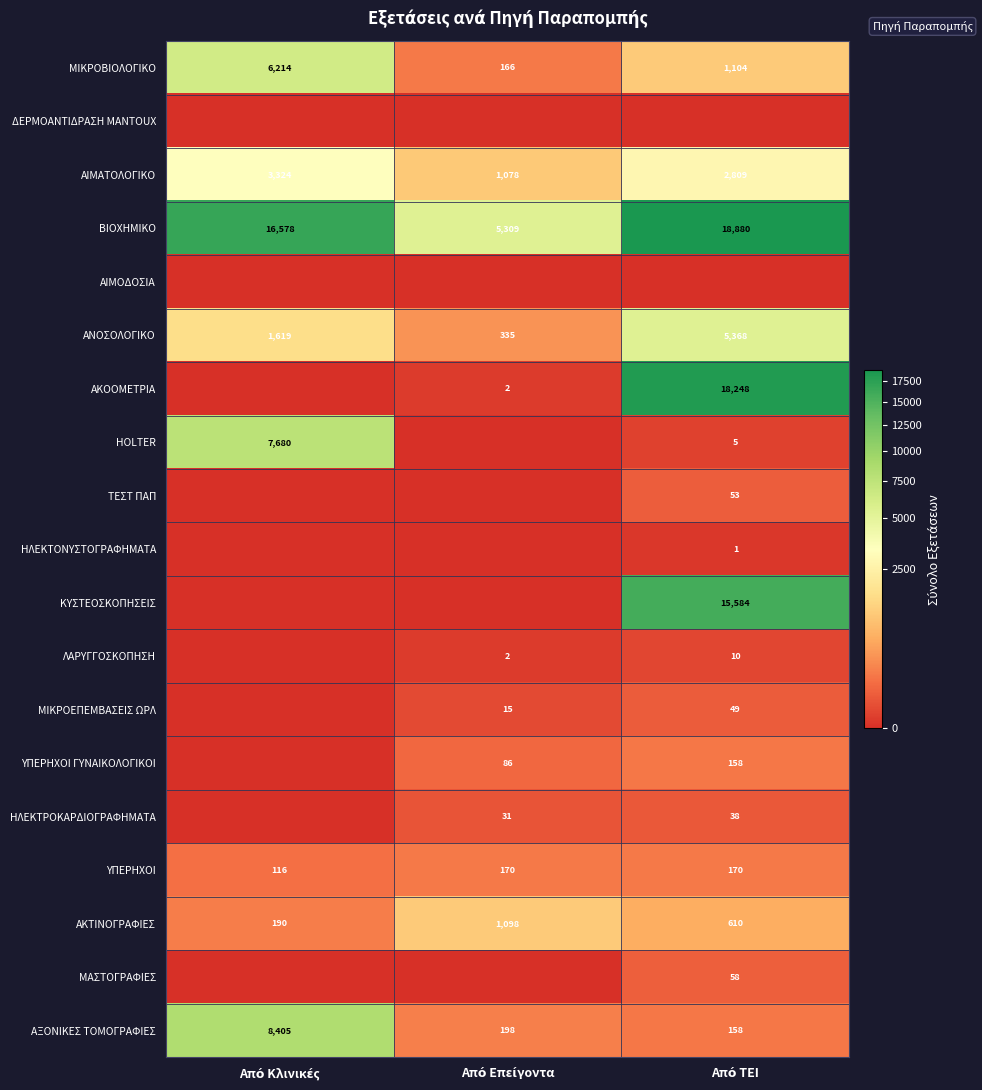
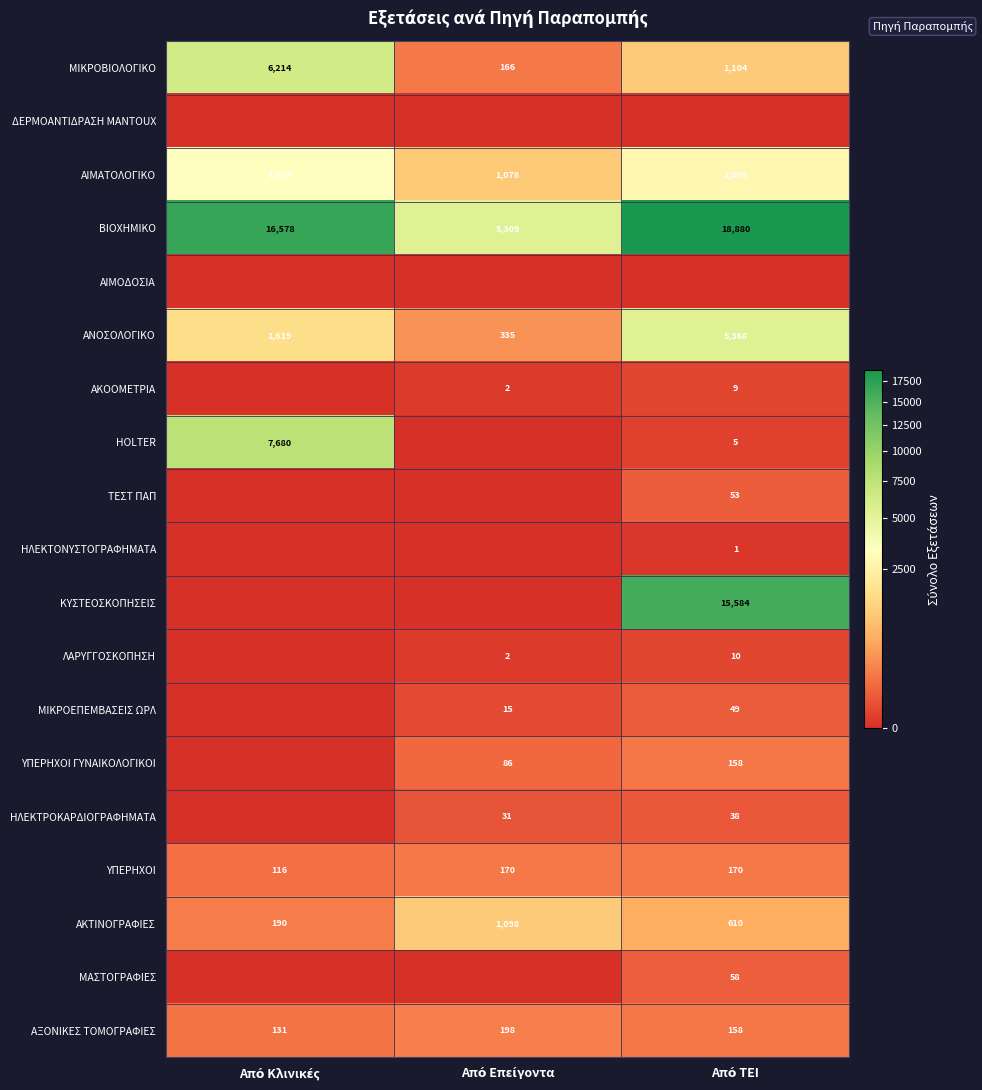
  {
    "ΜΙΚΡΟΒΙΟΛΟΓΙΚΟ": {
      "Από Κλινικές": "6,214",
      "Από Επείγοντα": "166",
      "Από ΤΕΙ": "1,104"
    },
    "ΑΙΜΑΤΟΛΟΓΙΚΟ": {
      "Από Κλινικές": "3,324",
      "Από Επείγοντα": "1,078",
      "Από ΤΕΙ": "2,809"
    },
    "ΒΙΟΧΗΜΙΚΟ": {
      "Από Κλινικές": "16,578",
      "Από Επείγοντα": "5,309",
      "Από ΤΕΙ": "18,880"
    },
    "ΑΝΟΣΟΛΟΓΙΚΟ": {
      "Από Κλινικές": "1,619",
      "Από Επείγοντα": "335",
      "Από ΤΕΙ": "5,368"
    },
    "ΑΚΟΟΜΕΤΡΙΑ": {
      "Από Επείγοντα": "2",
-     "Από ΤΕΙ": "18,248"
+     "Από ΤΕΙ": "9"
    },
    "HOLTER": {
      "Από Κλινικές": "7,680",
      "Από ΤΕΙ": "5"
    },
    "ΤΕΣΤ ΠΑΠ": {
      "Από ΤΕΙ": "53"
    },
    "ΗΛΕΚΤΟΝΥΣΤΟΓΡΑΦΗΜΑΤΑ": {
      "Από ΤΕΙ": "1"
    },
    "ΚΥΣΤΕΟΣΚΟΠΗΣΕΙΣ": {
      "Από ΤΕΙ": "15,584"
    },
    "ΛΑΡΥΓΓΟΣΚΟΠΗΣΗ": {
      "Από Επείγοντα": "2",
      "Από ΤΕΙ": "10"
    },
    "ΜΙΚΡΟΕΠΕΜΒΑΣΕΙΣ ΩΡΛ": {
      "Από Επείγοντα": "15",
      "Από ΤΕΙ": "49"
    },
    "ΥΠΕΡΗΧΟΙ ΓΥΝΑΙΚΟΛΟΓΙΚΟΙ": {
      "Από Επείγοντα": "86",
      "Από ΤΕΙ": "158"
    },
    "ΗΛΕΚΤΡΟΚΑΡΔΙΟΓΡΑΦΗΜΑΤΑ": {
      "Από Επείγοντα": "31",
      "Από ΤΕΙ": "38"
    },
    "ΥΠΕΡΗΧΟΙ": {
      "Από Κλινικές": "116",
      "Από Επείγοντα": "170",
      "Από ΤΕΙ": "170"
    },
    "ΑΚΤΙΝΟΓΡΑΦΙΕΣ": {
      "Από Κλινικές": "190",
      "Από Επείγοντα": "1,098",
      "Από ΤΕΙ": "610"
    },
    "ΜΑΣΤΟΓΡΑΦΙΕΣ": {
      "Από ΤΕΙ": "58"
    },
    "ΑΞΟΝΙΚΕΣ ΤΟΜΟΓΡΑΦΙΕΣ": {
-     "Από Κλινικές": "8,405",
+     "Από Κλινικές": "131",
      "Από Επείγοντα": "198",
      "Από ΤΕΙ": "158"
    }
  }
